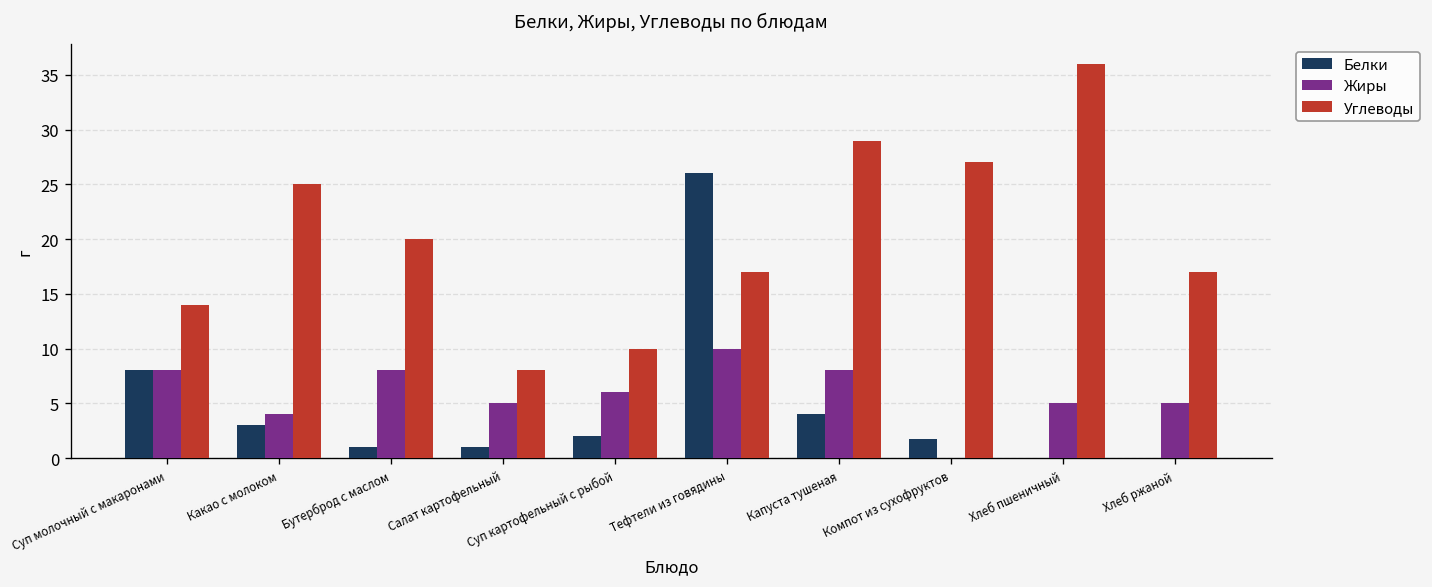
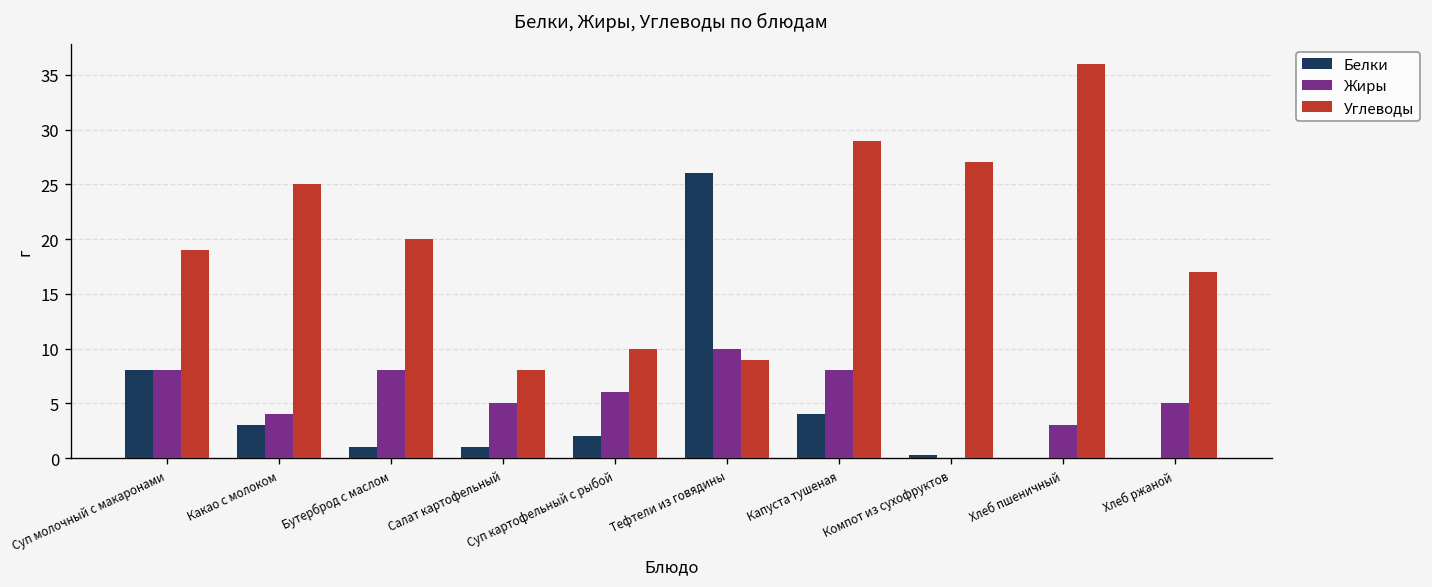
  {
    "Белки": {
      "Суп молочный с макаронами": 8,
      "Какао с молоком": 3,
      "Бутерброд с маслом": 1,
      "Салат картофельный": 1,
      "Суп картофельный с рыбой": 2,
      "Тефтели из говядины": 26,
      "Капуста тушеная": 4,
-     "Компот из сухофруктов": 2,
+     "Компот из сухофруктов": 0,
      "Хлеб пшеничный": 0,
      "Хлеб ржаной": 0
    },
    "Жиры": {
      "Суп молочный с макаронами": 8,
      "Какао с молоком": 4,
      "Бутерброд с маслом": 8,
      "Салат картофельный": 5,
      "Суп картофельный с рыбой": 6,
      "Тефтели из говядины": 10,
      "Капуста тушеная": 8,
      "Компот из сухофруктов": 0,
-     "Хлеб пшеничный": 5,
+     "Хлеб пшеничный": 3,
      "Хлеб ржаной": 5
    },
    "Углеводы": {
-     "Суп молочный с макаронами": 14,
+     "Суп молочный с макаронами": 19,
      "Какао с молоком": 25,
      "Бутерброд с маслом": 20,
      "Салат картофельный": 8,
      "Суп картофельный с рыбой": 10,
-     "Тефтели из говядины": 17,
+     "Тефтели из говядины": 9,
      "Капуста тушеная": 29,
      "Компот из сухофруктов": 27,
      "Хлеб пшеничный": 36,
      "Хлеб ржаной": 17
    }
  }
